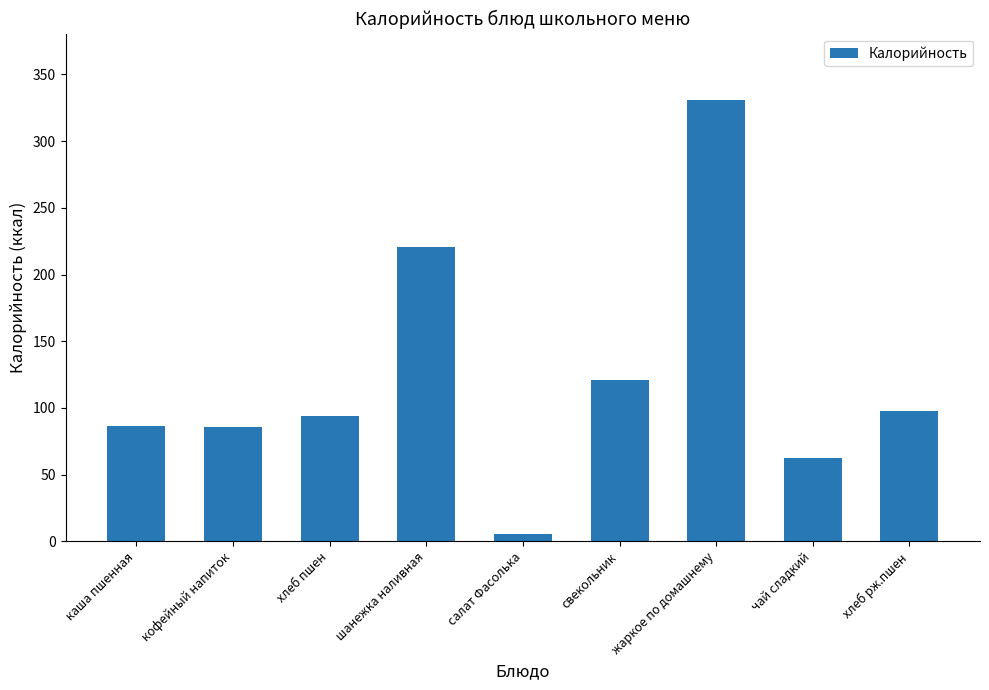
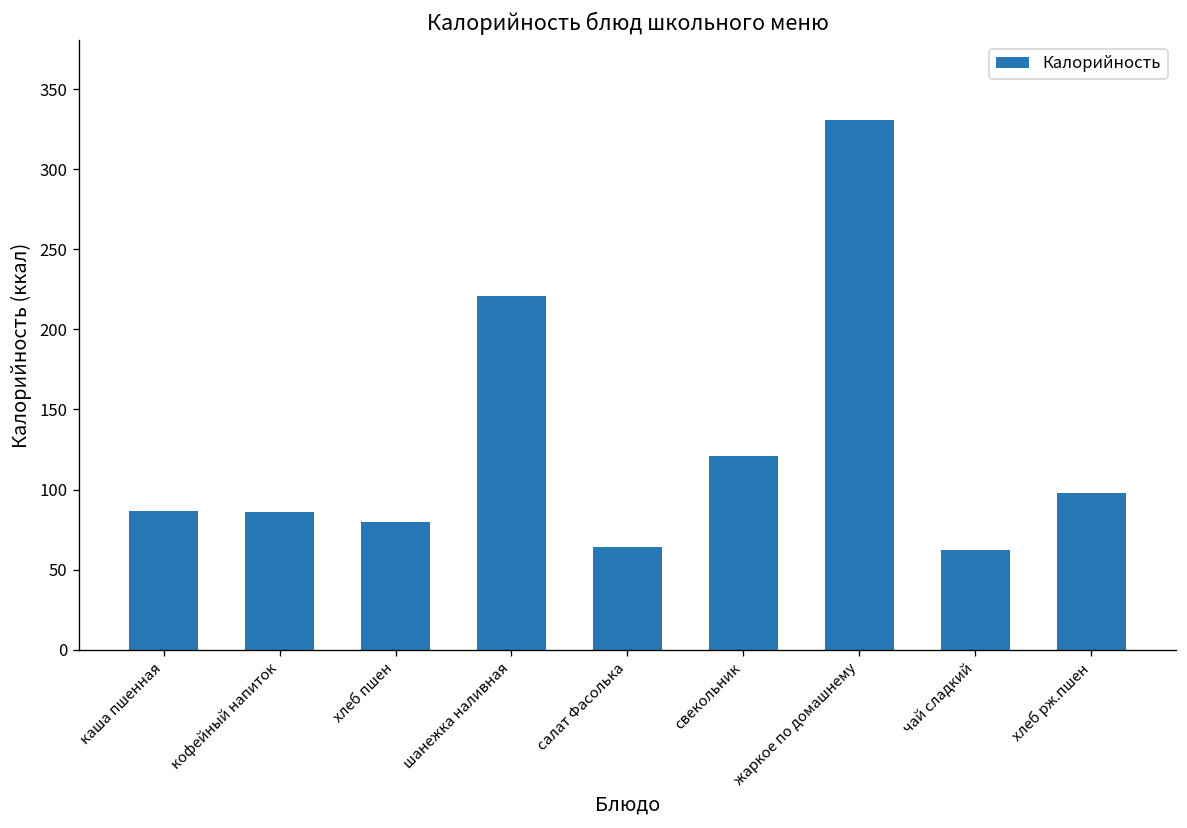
  {
    "каша пшенная": 86,
    "кофейный напиток": 86,
-   "хлеб пшен": 94,
+   "хлеб пшен": 80,
    "шанежка наливная": 221,
-   "салат Фасолька": 5,
+   "салат Фасолька": 64,
    "свекольник": 121,
    "жаркое по домашнему": 331,
    "чай сладкий": 62,
    "хлеб рж.пшен": 98
  }
